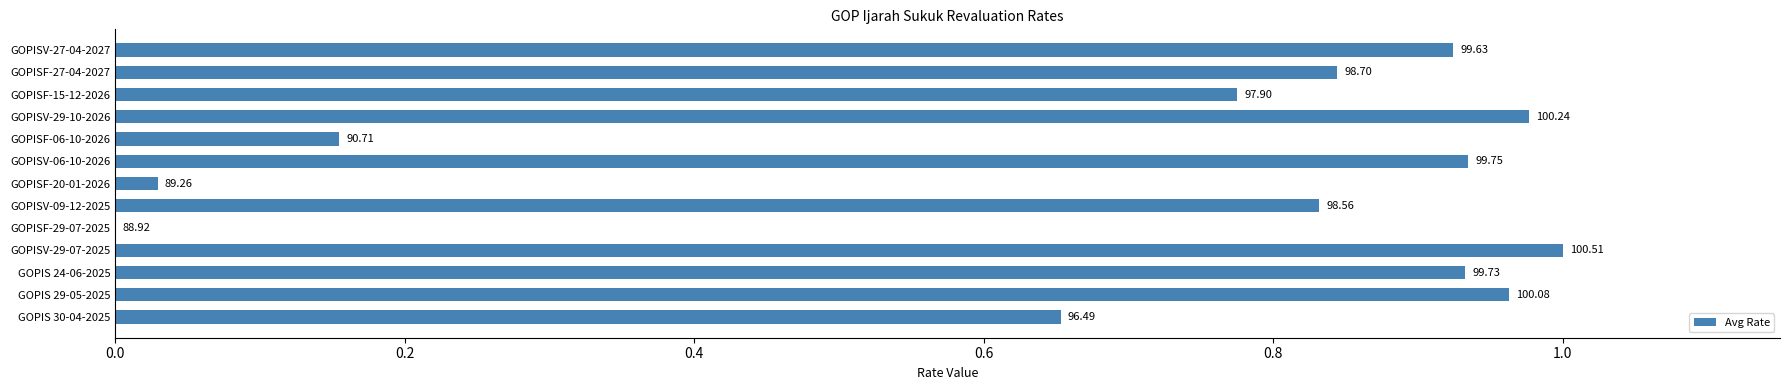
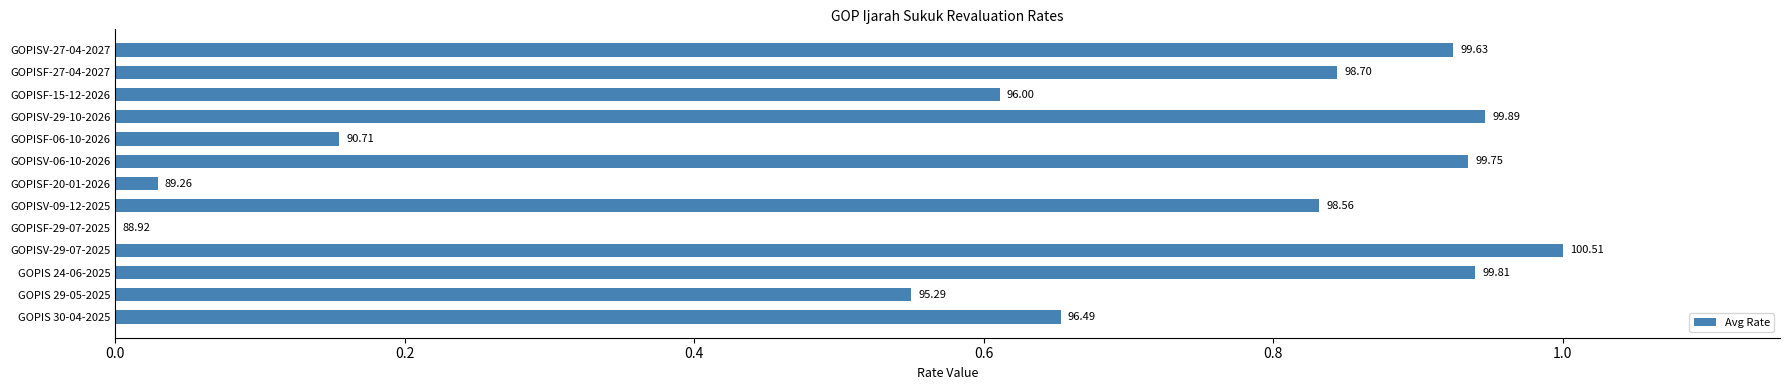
  {
-   "GOPISF-15-12-2026": 97.90,
-   "GOPISV-29-10-2026": 100.24,
-   "GOPIS 24-06-2025": 99.73,
-   "GOPIS 29-05-2025": 100.08
+   "GOPISF-15-12-2026": 96.00,
+   "GOPISV-29-10-2026": 99.89,
+   "GOPIS 24-06-2025": 99.81,
+   "GOPIS 29-05-2025": 95.29
  }
